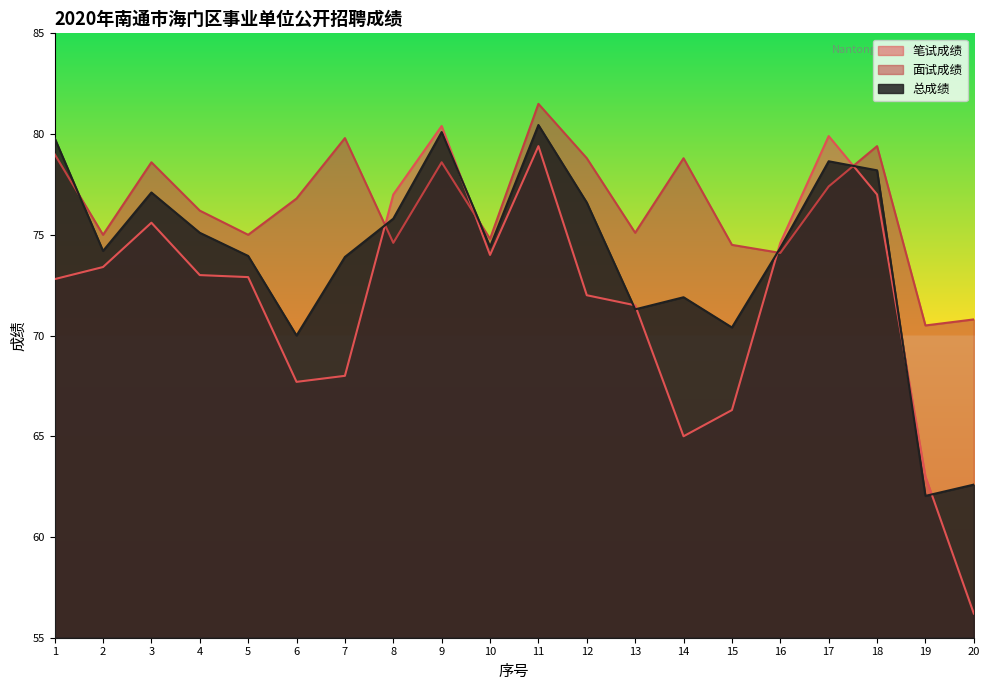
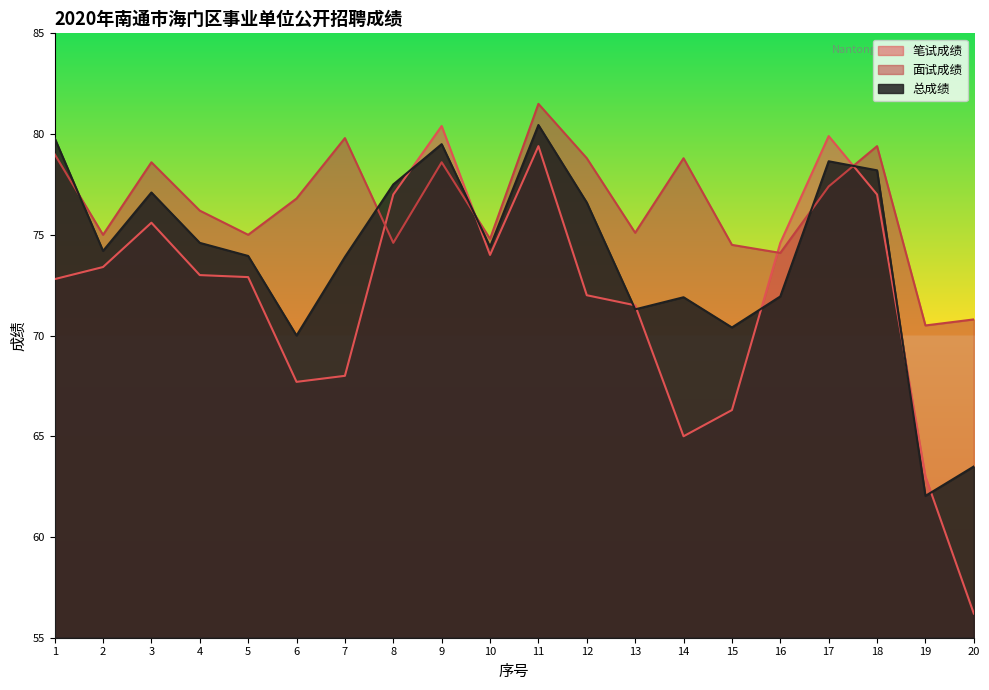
  {
    "总成绩": {
      "1": 79.8,
      "2": 74.2,
      "3": 77.1,
-     "4": 75.1,
+     "4": 74.6,
      "5": 74.0,
      "6": 70.0,
      "7": 73.9,
-     "8": 75.8,
-     "9": 80.1,
+     "8": 77.5,
+     "9": 79.5,
      "10": 74.4,
      "11": 80.5,
      "12": 76.6,
      "13": 71.3,
      "14": 71.9,
      "15": 70.4,
-     "16": 74.4,
+     "16": 71.9,
      "17": 78.7,
      "18": 78.2,
      "19": 62.0,
-     "20": 62.6
+     "20": 63.5
    }
  }
